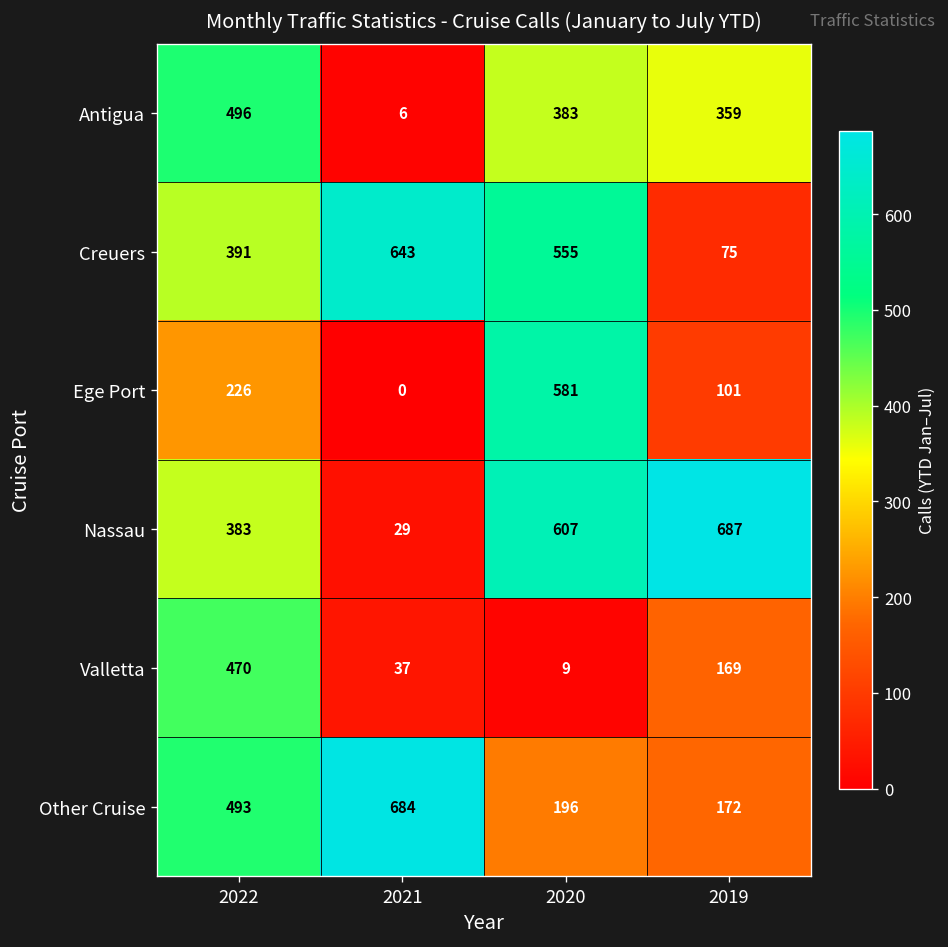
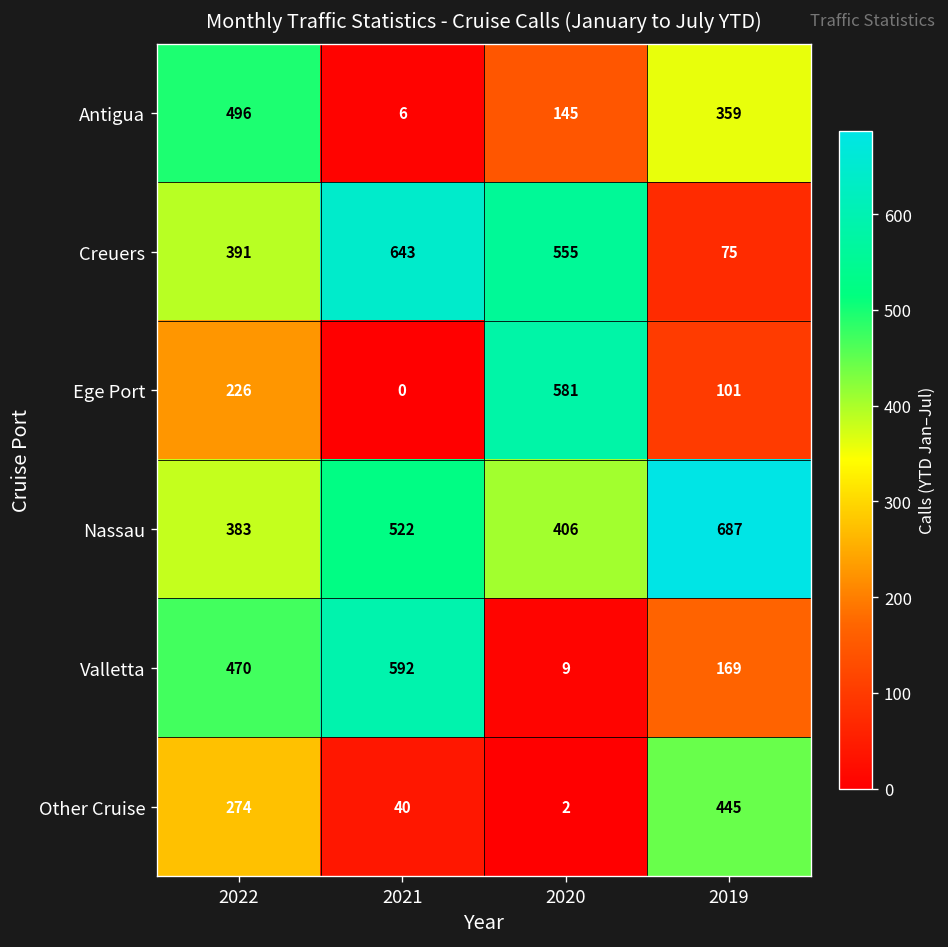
  {
    "Antigua": {
      "2022": 496,
      "2021": 6,
-     "2020": 383,
+     "2020": 145,
      "2019": 359
    },
    "Creuers": {
      "2022": 391,
      "2021": 643,
      "2020": 555,
      "2019": 75
    },
    "Ege Port": {
      "2022": 226,
      "2021": 0,
      "2020": 581,
      "2019": 101
    },
    "Nassau": {
      "2022": 383,
-     "2021": 29,
-     "2020": 607,
+     "2021": 522,
+     "2020": 406,
      "2019": 687
    },
    "Valletta": {
      "2022": 470,
-     "2021": 37,
+     "2021": 592,
      "2020": 9,
      "2019": 169
    },
    "Other Cruise": {
-     "2022": 493,
-     "2021": 684,
-     "2020": 196,
-     "2019": 172
+     "2022": 274,
+     "2021": 40,
+     "2020": 2,
+     "2019": 445
    }
  }
